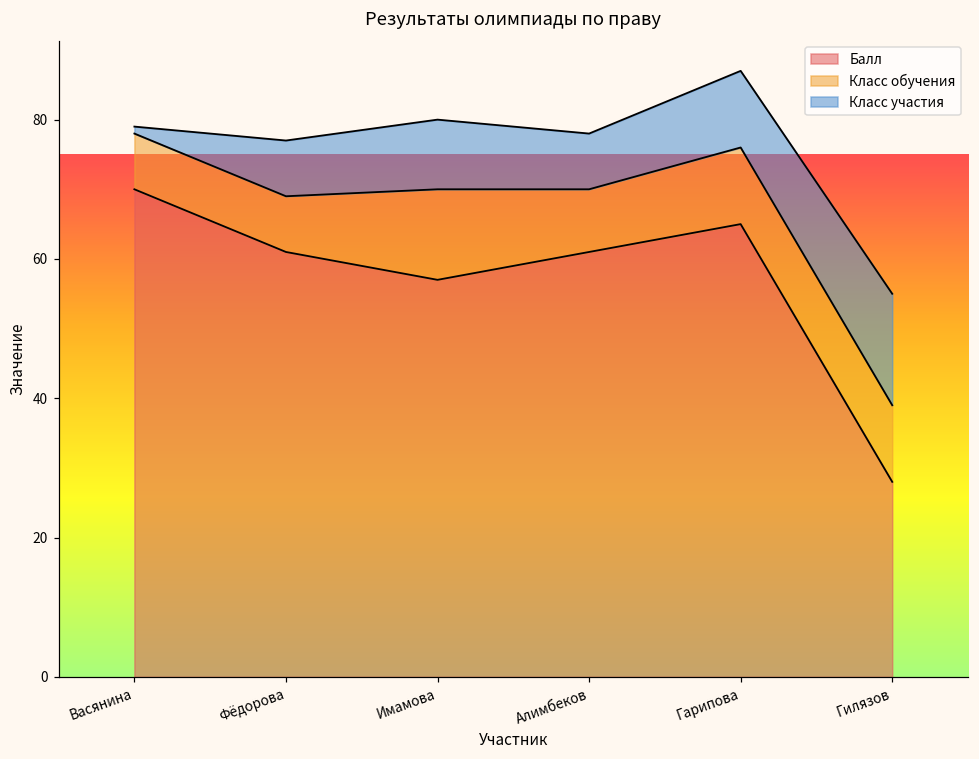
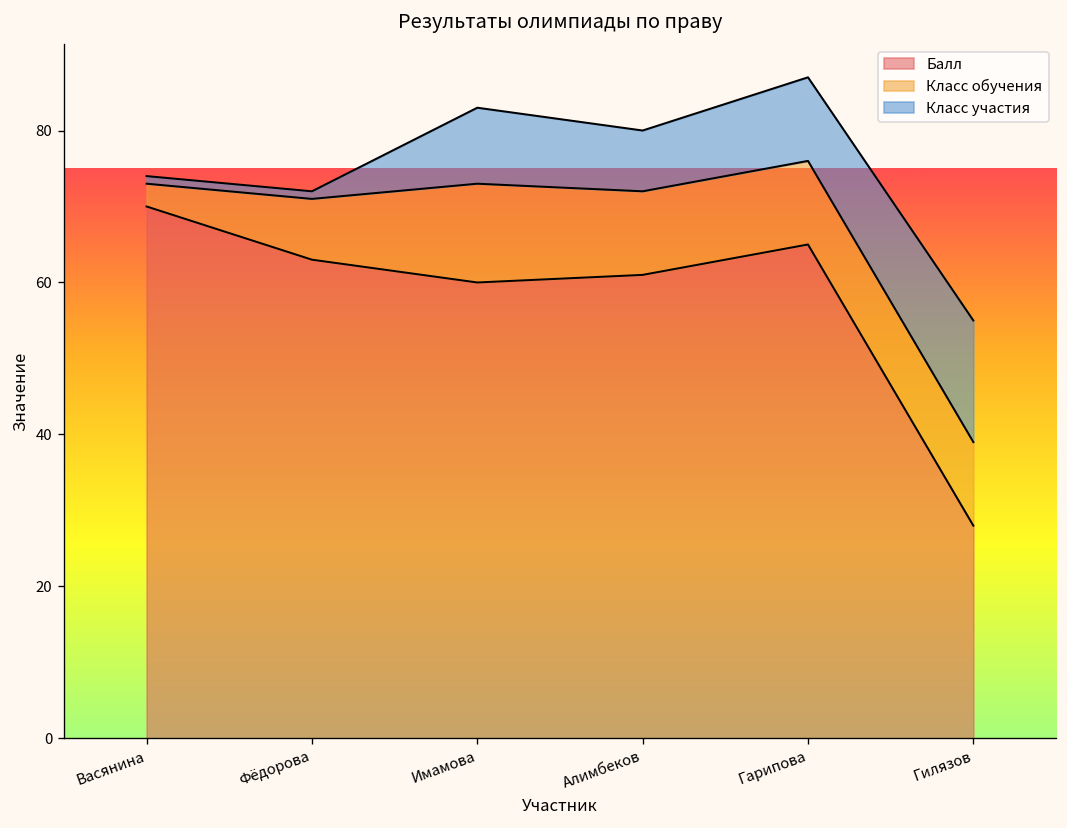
  {
    "Балл": {
      "Васянина": 70,
-     "Фёдорова": 61,
-     "Имамова": 57,
+     "Фёдорова": 63,
+     "Имамова": 60,
      "Алимбеков": 61,
      "Гарипова": 65,
      "Гилязов": 28
    },
    "Класс обучения": {
-     "Васянина": 8,
+     "Васянина": 3,
      "Фёдорова": 8,
      "Имамова": 13,
-     "Алимбеков": 9,
+     "Алимбеков": 11,
      "Гарипова": 11,
      "Гилязов": 11
    },
    "Класс участия": {
      "Васянина": 1,
-     "Фёдорова": 8,
+     "Фёдорова": 1,
      "Имамова": 10,
      "Алимбеков": 8,
      "Гарипова": 11,
      "Гилязов": 16
    }
  }
